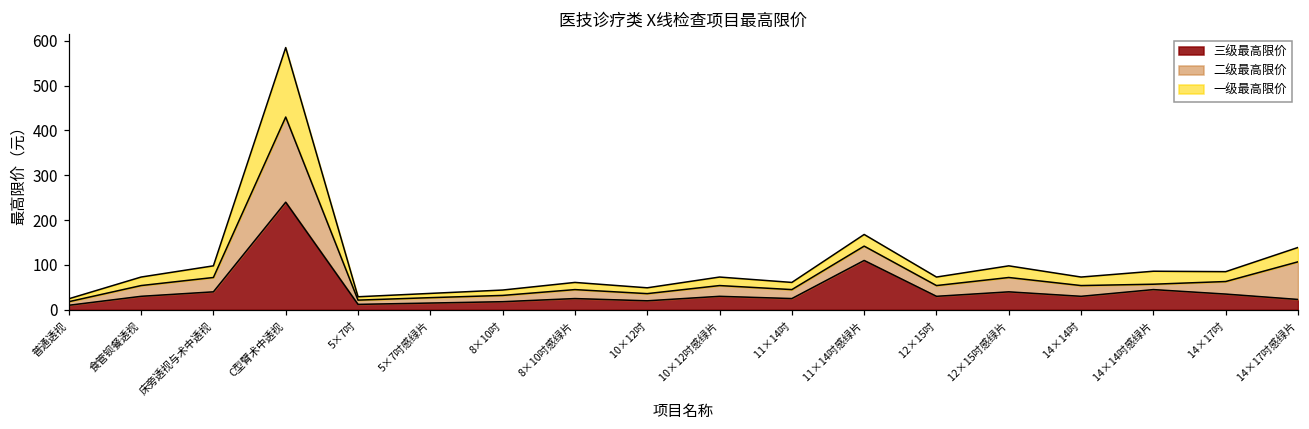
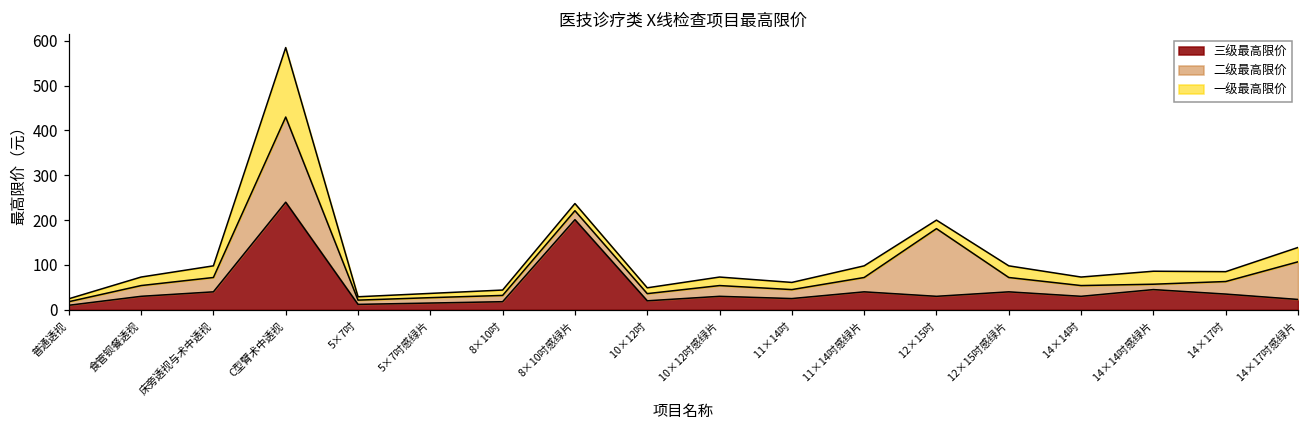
  {
    "三级最高限价": {
      "普通透视": 10,
      "食管钡餐透视": 30,
      "床旁透视与术中透视": 40,
      "C型臂术中透视": 240,
      "5×7吋": 10,
      "5×7吋感绿片": 20,
      "8×10吋": 20,
-     "8×10吋感绿片": 30,
+     "8×10吋感绿片": 200,
      "10×12吋": 20,
      "10×12吋感绿片": 30,
      "11×14吋": 30,
-     "11×14吋感绿片": 110,
+     "11×14吋感绿片": 40,
      "12×15吋": 30,
      "12×15吋感绿片": 40,
      "14×14吋": 30,
      "14×14吋感绿片": 50,
      "14×17吋": 40,
      "14×17吋感绿片": 20
    },
    "二级最高限价": {
      "普通透视": 10,
      "食管钡餐透视": 20,
      "床旁透视与术中透视": 30,
      "C型臂术中透视": 190,
      "5×7吋": 10,
      "5×7吋感绿片": 10,
      "8×10吋": 10,
      "8×10吋感绿片": 20,
      "10×12吋": 20,
      "10×12吋感绿片": 20,
      "11×14吋": 20,
      "11×14吋感绿片": 30,
-     "12×15吋": 20,
+     "12×15吋": 150,
      "12×15吋感绿片": 30,
      "14×14吋": 20,
      "14×14吋感绿片": 10,
      "14×17吋": 30,
      "14×17吋感绿片": 80
    },
    "一级最高限价": {
      "普通透视": 10,
      "食管钡餐透视": 20,
      "床旁透视与术中透视": 30,
      "C型臂术中透视": 160,
      "5×7吋": 10,
      "5×7吋感绿片": 10,
      "8×10吋": 10,
      "8×10吋感绿片": 20,
      "10×12吋": 10,
      "10×12吋感绿片": 20,
      "11×14吋": 20,
      "11×14吋感绿片": 30,
      "12×15吋": 20,
      "12×15吋感绿片": 30,
      "14×14吋": 20,
      "14×14吋感绿片": 30,
      "14×17吋": 20,
      "14×17吋感绿片": 30
    }
  }
